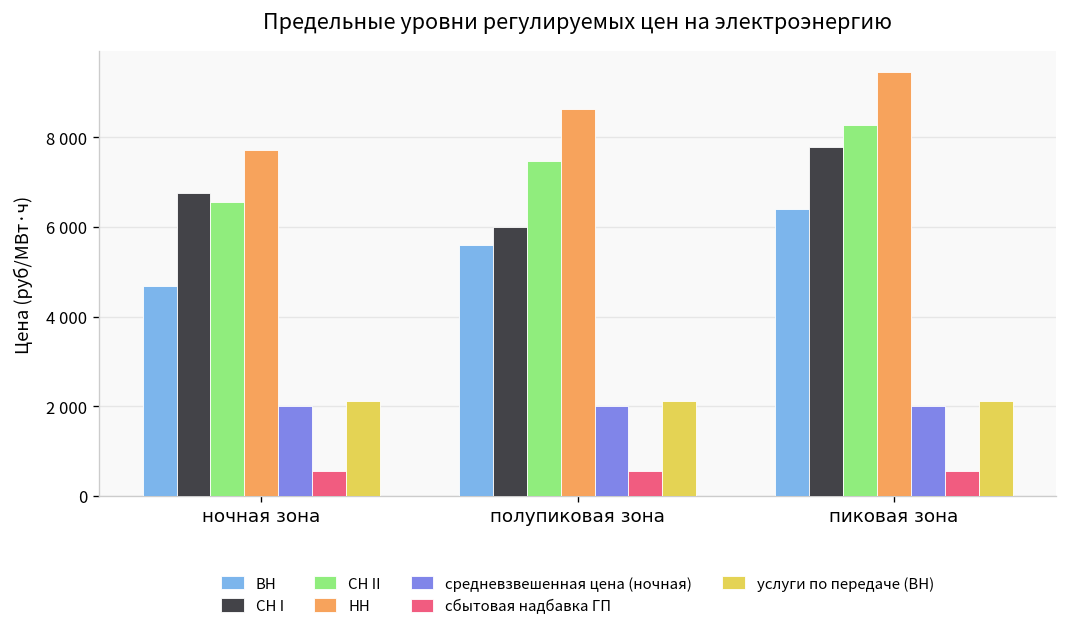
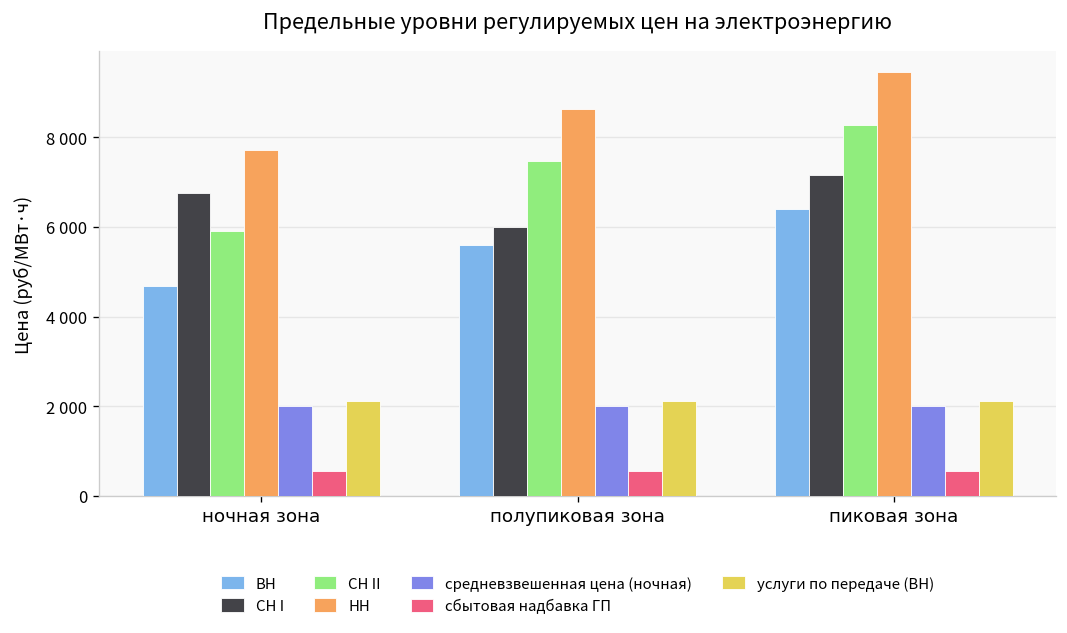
  {
    "СН I": {
      "ночная зона": 6800,
      "полупиковая зона": 6000,
-     "пиковая зона": 7800
+     "пиковая зона": 7200
    },
    "СН II": {
-     "ночная зона": 6600,
+     "ночная зона": 5900,
      "полупиковая зона": 7500,
      "пиковая зона": 8300
    },
    "сбытовая надбавка ГП": {
      "ночная зона": 600,
      "полупиковая зона": 600,
      "пиковая зона": 600
    }
  }
